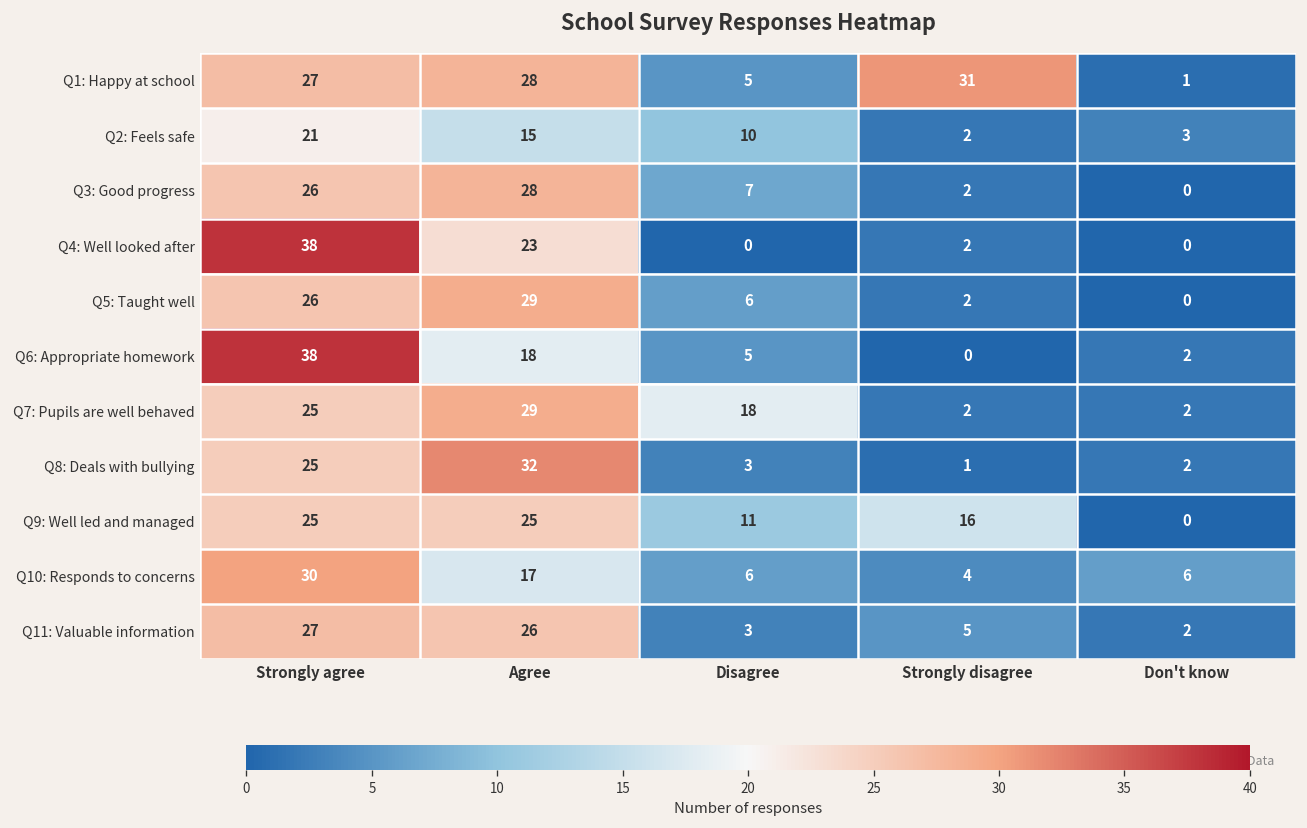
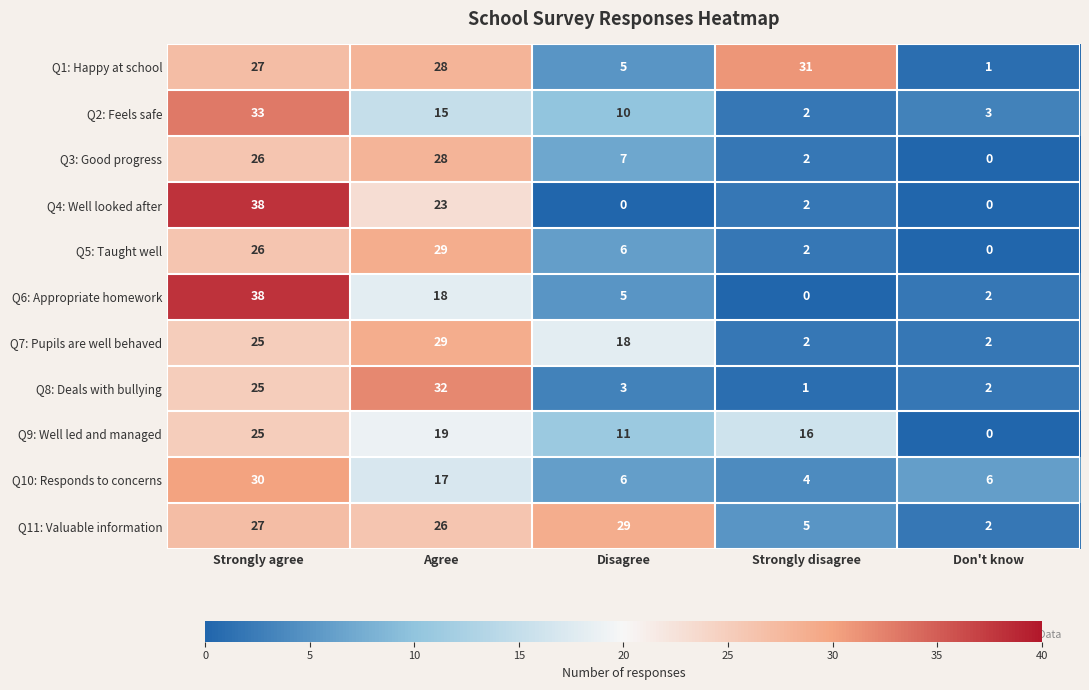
  {
    "Q1: Happy at school": {
      "Strongly agree": 27,
      "Agree": 28,
      "Disagree": 5,
      "Strongly disagree": 31,
      "Don't know": 1
    },
    "Q2: Feels safe": {
-     "Strongly agree": 21,
+     "Strongly agree": 33,
      "Agree": 15,
      "Disagree": 10,
      "Strongly disagree": 2,
      "Don't know": 3
    },
    "Q3: Good progress": {
      "Strongly agree": 26,
      "Agree": 28,
      "Disagree": 7,
      "Strongly disagree": 2,
      "Don't know": 0
    },
    "Q4: Well looked after": {
      "Strongly agree": 38,
      "Agree": 23,
      "Disagree": 0,
      "Strongly disagree": 2,
      "Don't know": 0
    },
    "Q5: Taught well": {
      "Strongly agree": 26,
      "Agree": 29,
      "Disagree": 6,
      "Strongly disagree": 2,
      "Don't know": 0
    },
    "Q6: Appropriate homework": {
      "Strongly agree": 38,
      "Agree": 18,
      "Disagree": 5,
      "Strongly disagree": 0,
      "Don't know": 2
    },
    "Q7: Pupils are well behaved": {
      "Strongly agree": 25,
      "Agree": 29,
      "Disagree": 18,
      "Strongly disagree": 2,
      "Don't know": 2
    },
    "Q8: Deals with bullying": {
      "Strongly agree": 25,
      "Agree": 32,
      "Disagree": 3,
      "Strongly disagree": 1,
      "Don't know": 2
    },
    "Q9: Well led and managed": {
      "Strongly agree": 25,
-     "Agree": 25,
+     "Agree": 19,
      "Disagree": 11,
      "Strongly disagree": 16,
      "Don't know": 0
    },
    "Q10: Responds to concerns": {
      "Strongly agree": 30,
      "Agree": 17,
      "Disagree": 6,
      "Strongly disagree": 4,
      "Don't know": 6
    },
    "Q11: Valuable information": {
      "Strongly agree": 27,
      "Agree": 26,
-     "Disagree": 3,
+     "Disagree": 29,
      "Strongly disagree": 5,
      "Don't know": 2
    }
  }
